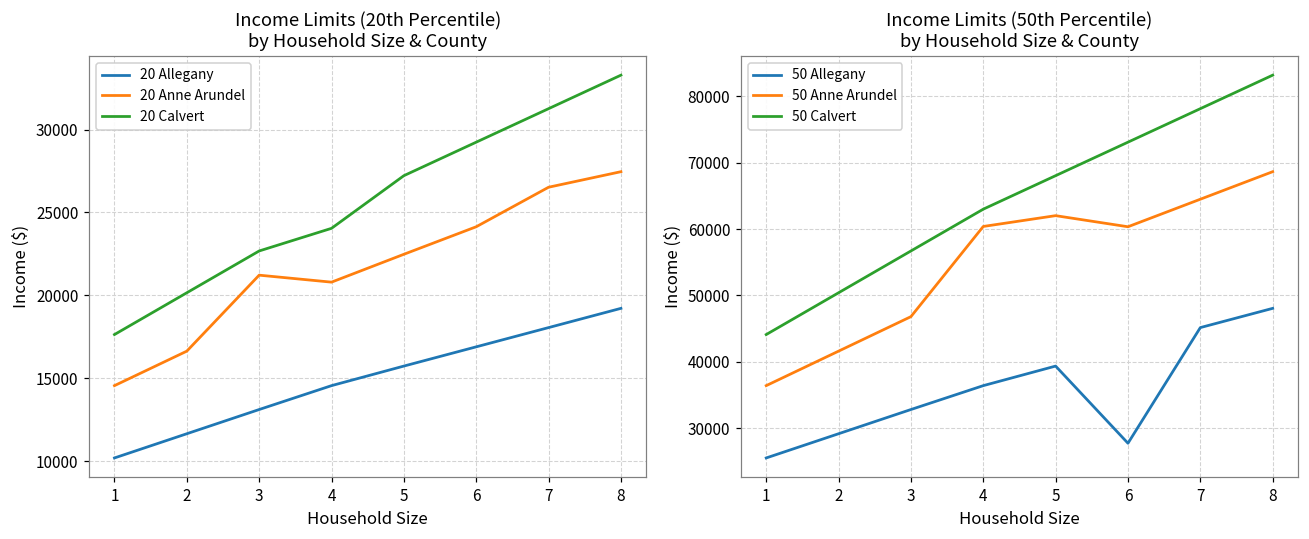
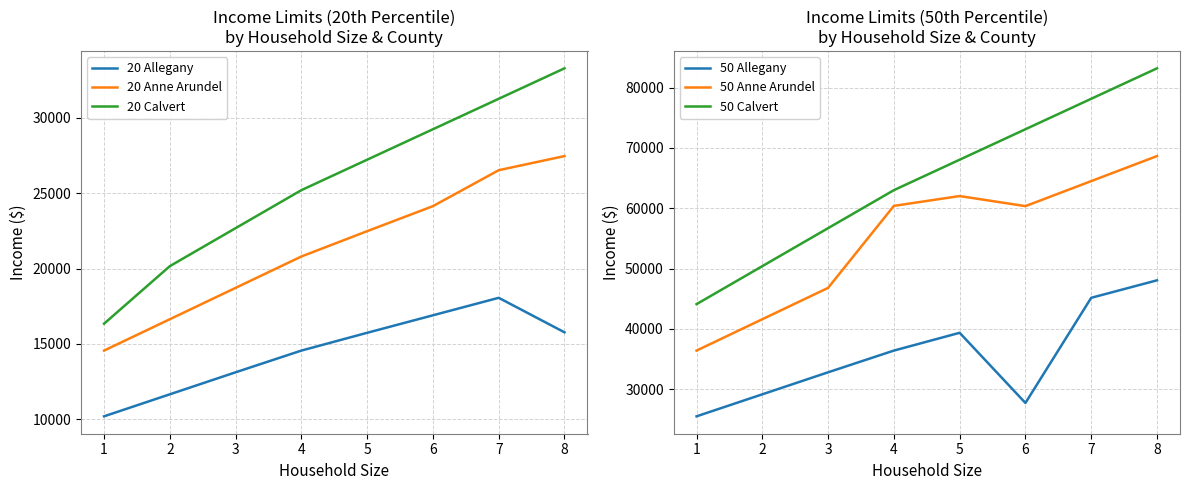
  {
    "Income Limits (20th Percentile) by Household Size & County": {
      "20 Allegany": {
        "1": 10200,
        "2": 11700,
        "3": 13100,
        "4": 14600,
        "5": 15700,
        "6": 16900,
        "7": 18100,
-       "8": 19200
+       "8": 15800
      },
      "20 Anne Arundel": {
        "1": 14600,
        "2": 16600,
-       "3": 21200,
+       "3": 18700,
        "4": 20800,
        "5": 22500,
        "6": 24100,
        "7": 26500,
        "8": 27500
      },
      "20 Calvert": {
-       "1": 17600,
+       "1": 16300,
        "2": 20200,
        "3": 22700,
-       "4": 24000,
+       "4": 25200,
        "5": 27200,
        "6": 29200,
        "7": 31300,
        "8": 33300
      }
    },
    "Income Limits (50th Percentile) by Household Size & County": {
      "50 Allegany": {
        "1": 26000,
        "2": 29000,
        "3": 33000,
        "4": 36000,
        "5": 39000,
        "6": 28000,
        "7": 45000,
        "8": 48000
      },
      "50 Anne Arundel": {
        "1": 36000,
        "2": 42000,
        "3": 47000,
        "4": 60000,
        "5": 62000,
        "6": 60000,
        "7": 65000,
        "8": 69000
      },
      "50 Calvert": {
        "1": 44000,
        "2": 50000,
        "3": 57000,
        "4": 63000,
        "5": 68000,
        "6": 73000,
        "7": 78000,
        "8": 83000
      }
    }
  }
